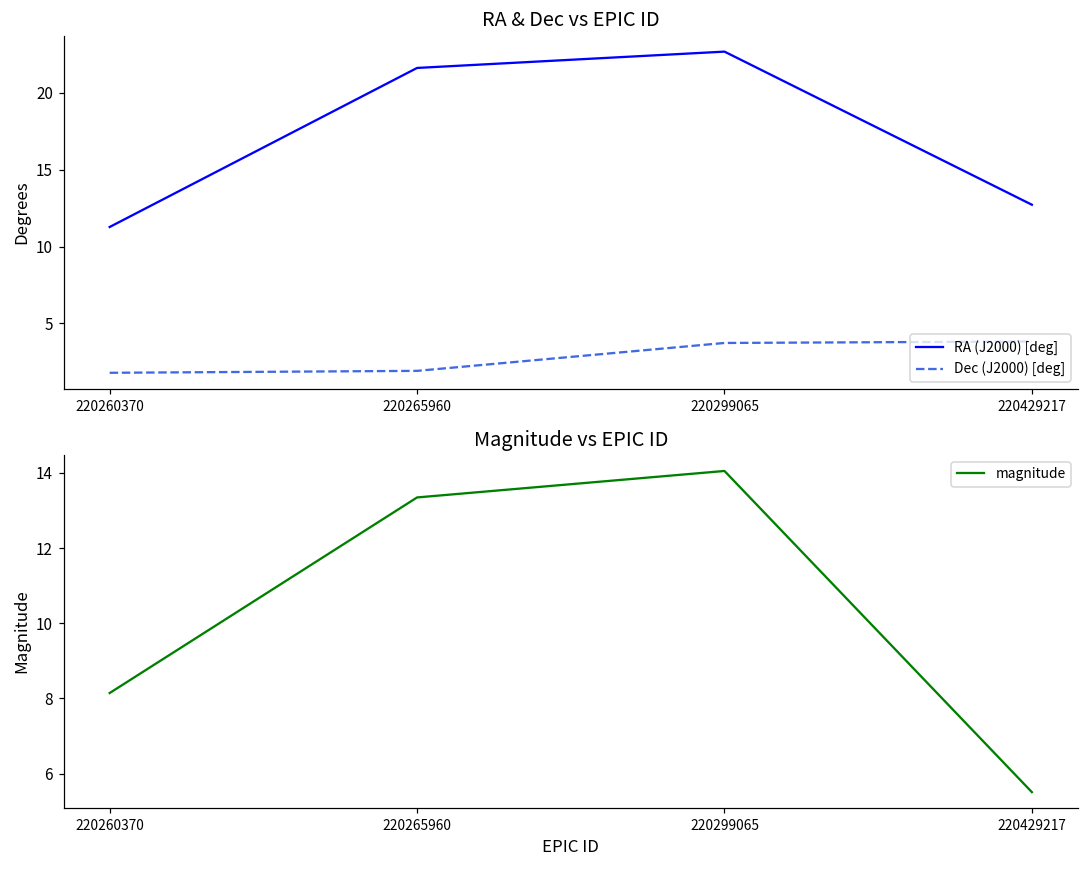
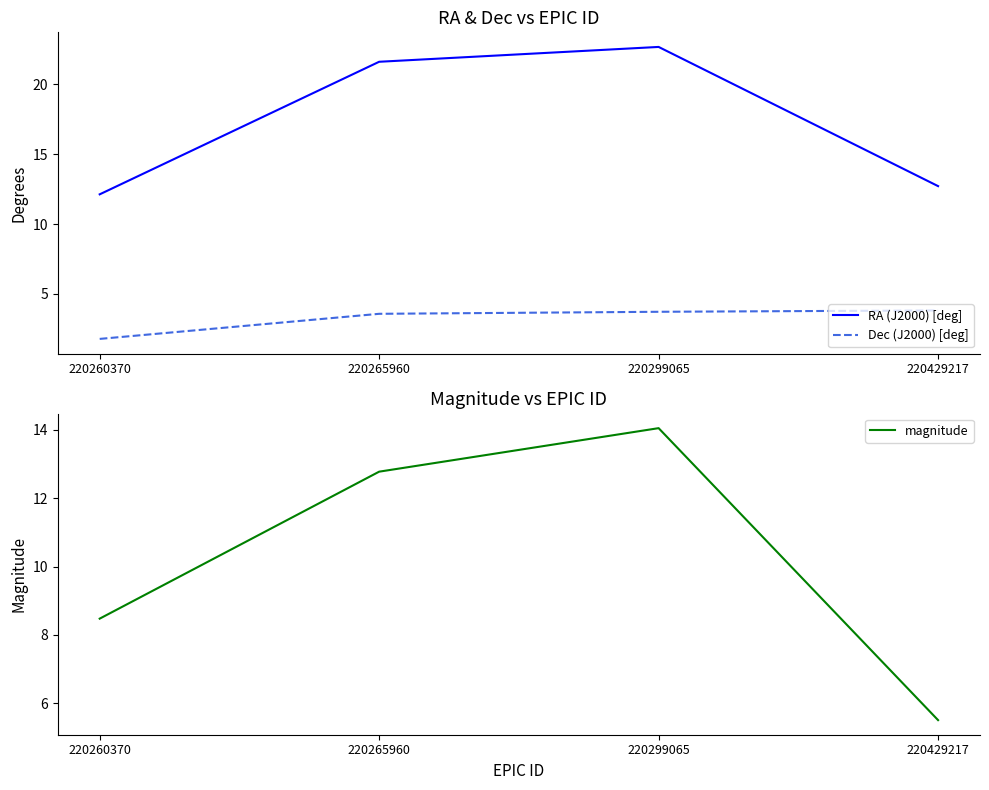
  {
    "RA & Dec vs EPIC ID": {
      "RA (J2000) [deg]": {
-       "220260370": 11.3,
+       "220260370": 12.1,
        "220265960": 21.6,
        "220299065": 22.7,
        "220429217": 12.7
      },
      "Dec (J2000) [deg]": {
        "220260370": 1.8,
-       "220265960": 1.9,
+       "220265960": 3.6,
        "220299065": 3.7
      }
    },
    "Magnitude vs EPIC ID": {
-     "220260370": 8.1,
-     "220265960": 13.3,
+     "220260370": 8.5,
+     "220265960": 12.8,
      "220299065": 14.0,
      "220429217": 5.5
    }
  }
